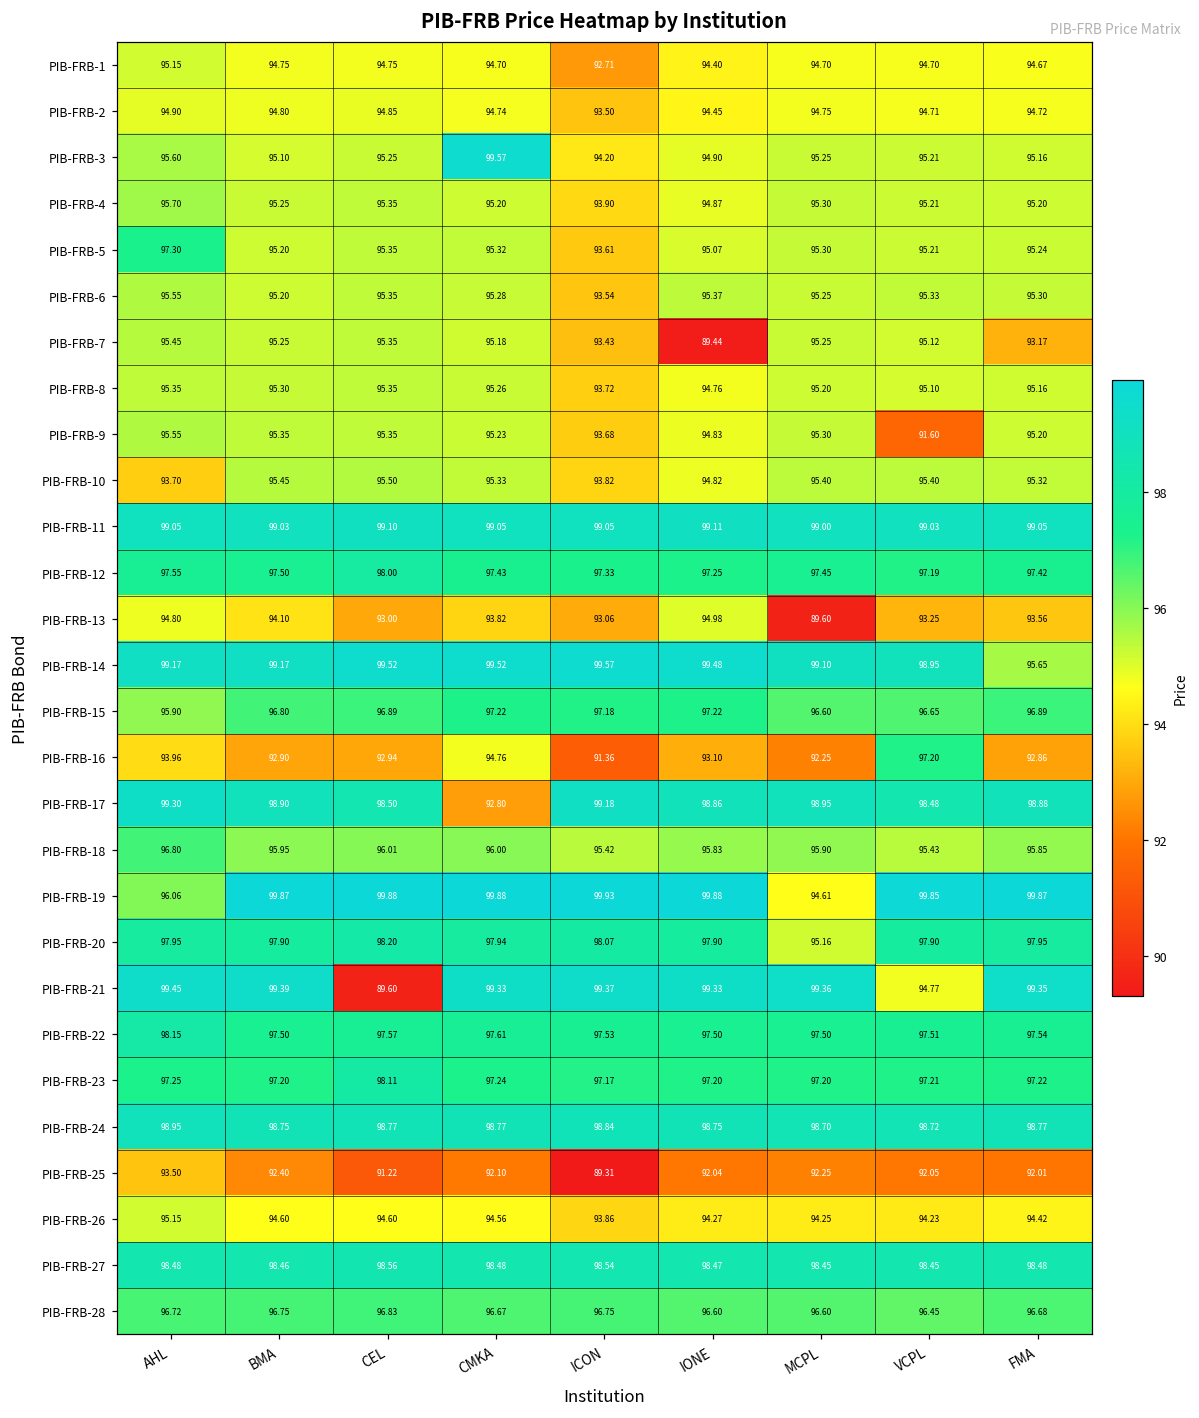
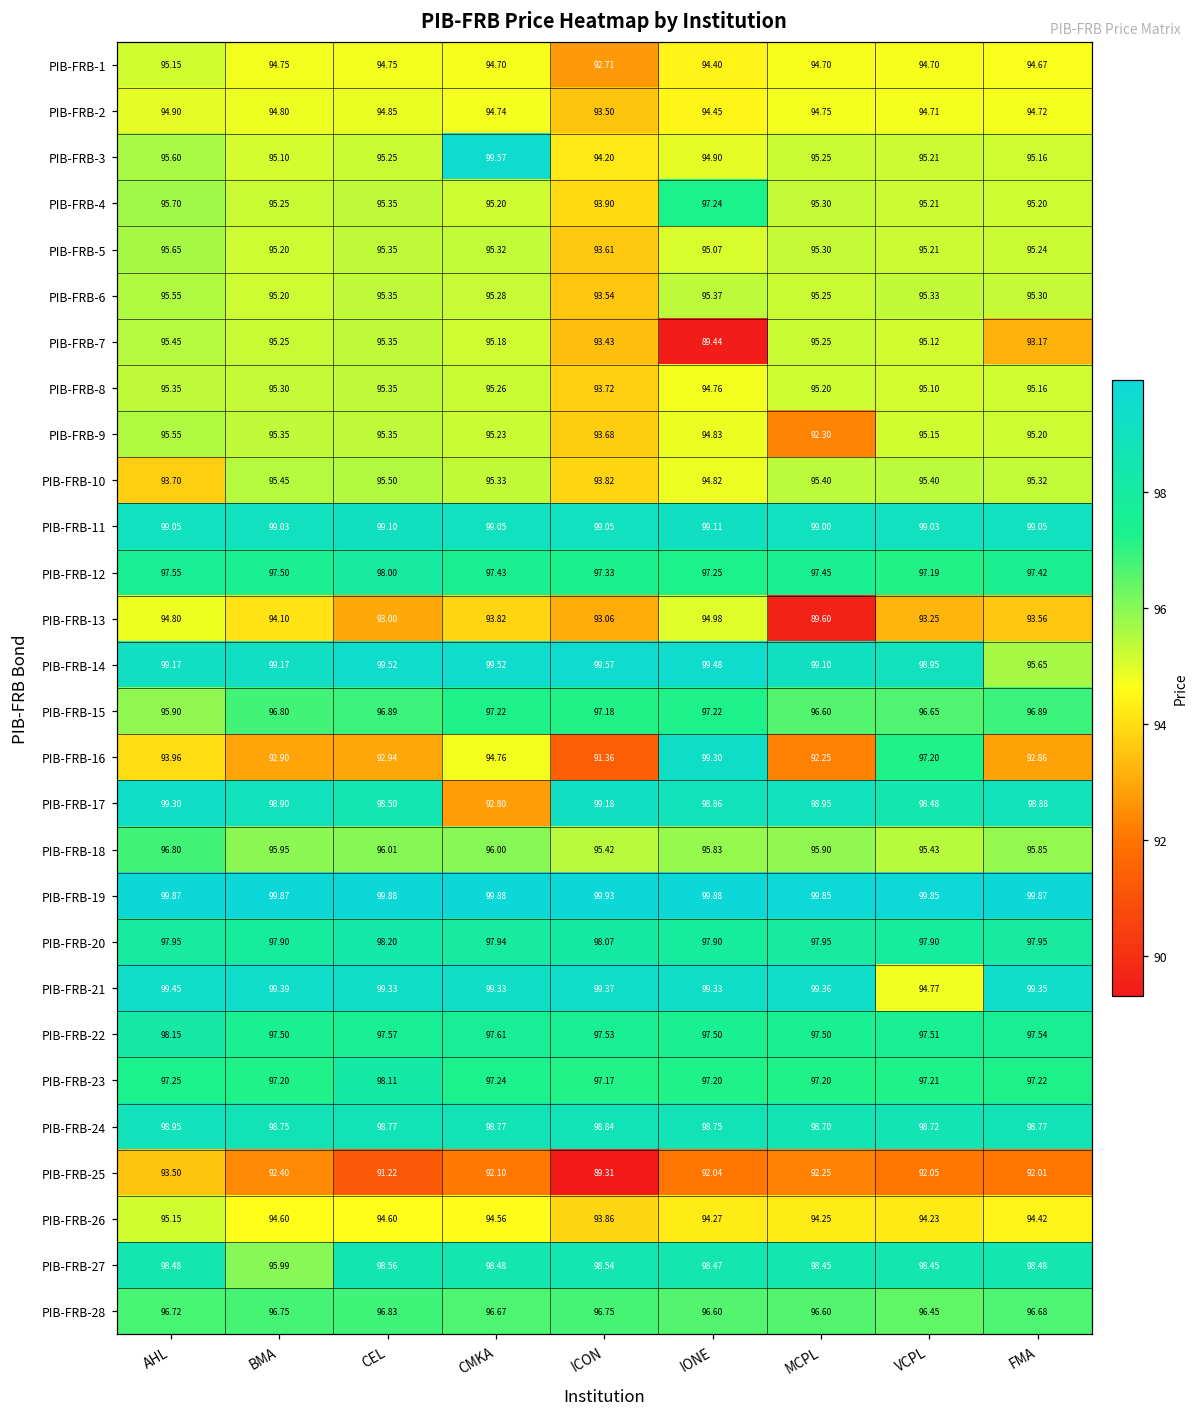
  {
    "PIB-FRB-4": {
      "AHL": 95.70,
      "BMA": 95.25,
      "CEL": 95.35,
      "CMKA": 95.20,
      "ICON": 93.90,
-     "IONE": 94.87,
+     "IONE": 97.24,
      "MCPL": 95.30,
      "VCPL": 95.21,
      "FMA": 95.20
    },
    "PIB-FRB-5": {
-     "AHL": 97.30,
+     "AHL": 95.65,
      "BMA": 95.20,
      "CEL": 95.35,
      "CMKA": 95.32,
      "ICON": 93.61,
      "IONE": 95.07,
      "MCPL": 95.30,
      "VCPL": 95.21,
      "FMA": 95.24
    },
    "PIB-FRB-9": {
      "AHL": 95.55,
      "BMA": 95.35,
      "CEL": 95.35,
      "CMKA": 95.23,
      "ICON": 93.68,
      "IONE": 94.83,
-     "MCPL": 95.30,
-     "VCPL": 91.60,
+     "MCPL": 92.30,
+     "VCPL": 95.15,
      "FMA": 95.20
    },
    "PIB-FRB-16": {
      "AHL": 93.96,
      "BMA": 92.90,
      "CEL": 92.94,
      "CMKA": 94.76,
      "ICON": 91.36,
-     "IONE": 93.10,
+     "IONE": 99.30,
      "MCPL": 92.25,
      "VCPL": 97.20,
      "FMA": 92.86
    },
    "PIB-FRB-19": {
-     "AHL": 96.06,
+     "AHL": 99.87,
      "BMA": 99.87,
      "CEL": 99.88,
      "CMKA": 99.88,
      "ICON": 99.93,
      "IONE": 99.88,
-     "MCPL": 94.61,
+     "MCPL": 99.85,
      "VCPL": 99.85,
      "FMA": 99.87
    },
    "PIB-FRB-20": {
      "AHL": 97.95,
      "BMA": 97.90,
      "CEL": 98.20,
      "CMKA": 97.94,
      "ICON": 98.07,
      "IONE": 97.90,
-     "MCPL": 95.16,
+     "MCPL": 97.95,
      "VCPL": 97.90,
      "FMA": 97.95
    },
    "PIB-FRB-21": {
      "AHL": 99.45,
      "BMA": 99.39,
-     "CEL": 89.60,
+     "CEL": 99.33,
      "CMKA": 99.33,
      "ICON": 99.37,
      "IONE": 99.33,
      "MCPL": 99.36,
      "VCPL": 94.77,
      "FMA": 99.35
    },
    "PIB-FRB-27": {
      "AHL": 98.48,
-     "BMA": 98.46,
+     "BMA": 95.99,
      "CEL": 98.56,
      "CMKA": 98.48,
      "ICON": 98.54,
      "IONE": 98.47,
      "MCPL": 98.45,
      "VCPL": 98.45,
      "FMA": 98.48
    }
  }
